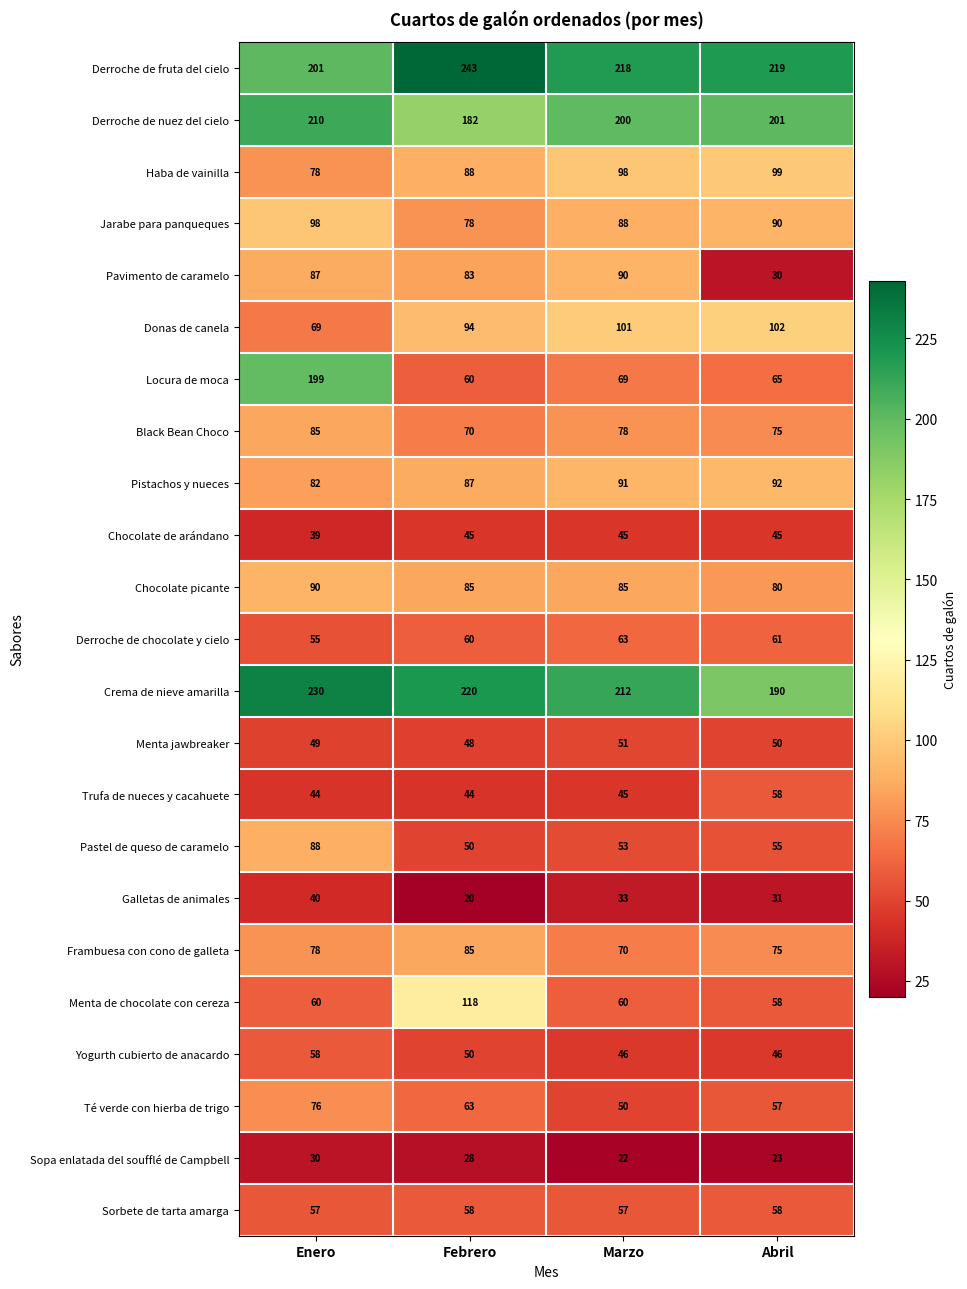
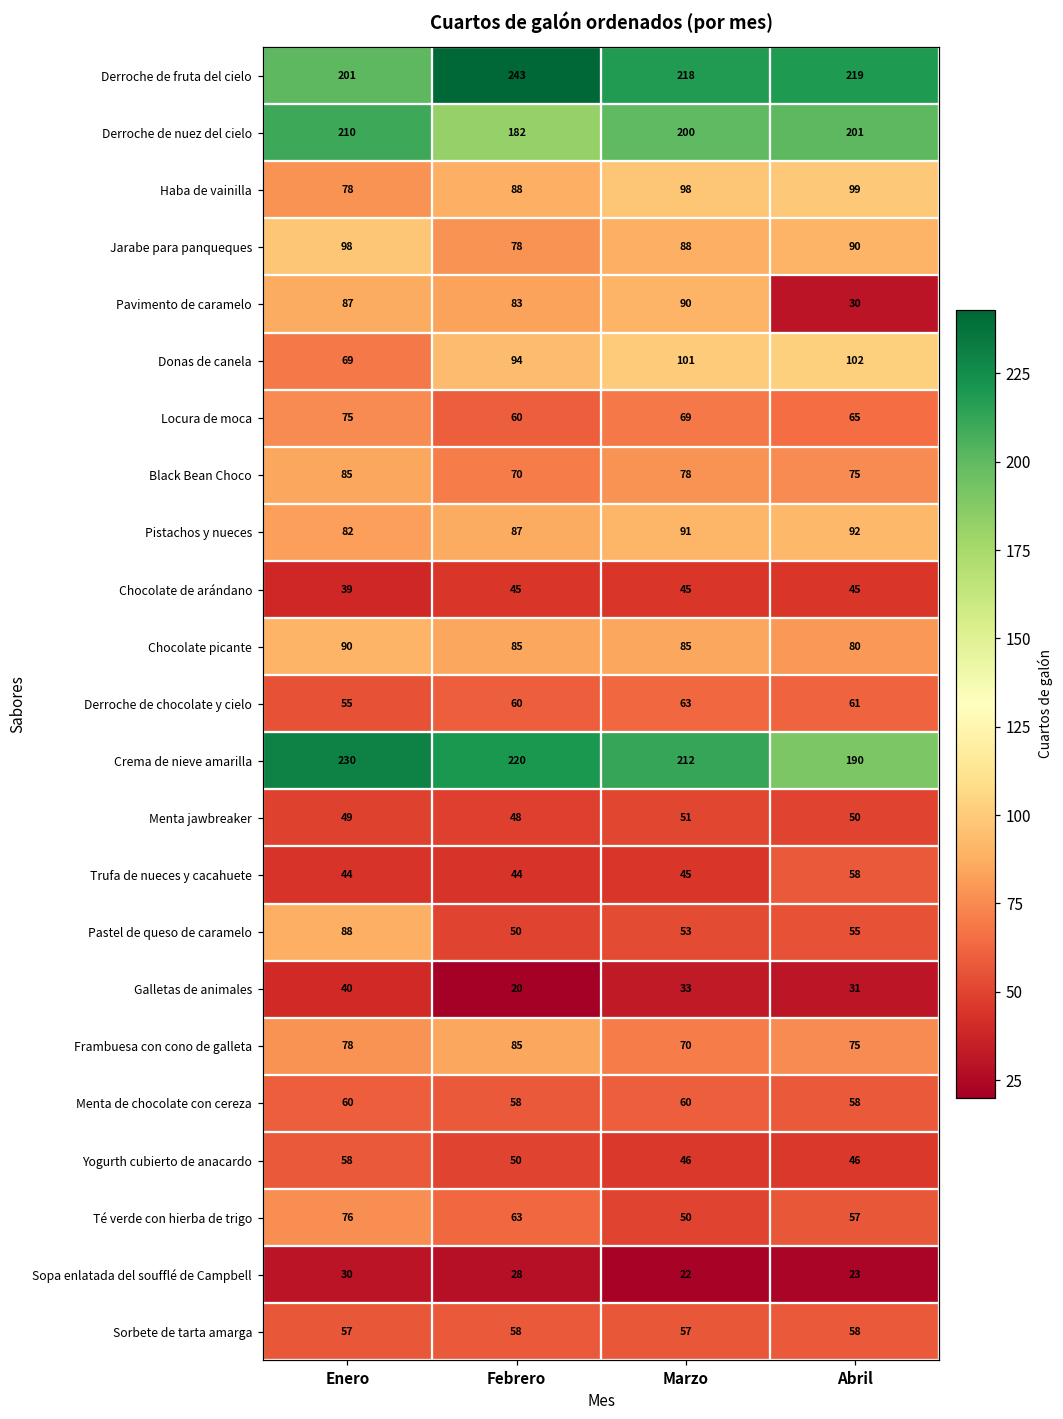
  {
    "Derroche de fruta del cielo": {
      "Enero": 201,
      "Febrero": 243,
      "Marzo": 218,
      "Abril": 219
    },
    "Derroche de nuez del cielo": {
      "Enero": 210,
      "Febrero": 182,
      "Marzo": 200,
      "Abril": 201
    },
    "Haba de vainilla": {
      "Enero": 78,
      "Febrero": 88,
      "Marzo": 98,
      "Abril": 99
    },
    "Jarabe para panqueques": {
      "Enero": 98,
      "Febrero": 78,
      "Marzo": 88,
      "Abril": 90
    },
    "Pavimento de caramelo": {
      "Enero": 87,
      "Febrero": 83,
      "Marzo": 90,
      "Abril": 30
    },
    "Donas de canela": {
      "Enero": 69,
      "Febrero": 94,
      "Marzo": 101,
      "Abril": 102
    },
    "Locura de moca": {
-     "Enero": 199,
+     "Enero": 75,
      "Febrero": 60,
      "Marzo": 69,
      "Abril": 65
    },
    "Black Bean Choco": {
      "Enero": 85,
      "Febrero": 70,
      "Marzo": 78,
      "Abril": 75
    },
    "Pistachos y nueces": {
      "Enero": 82,
      "Febrero": 87,
      "Marzo": 91,
      "Abril": 92
    },
    "Chocolate de arándano": {
      "Enero": 39,
      "Febrero": 45,
      "Marzo": 45,
      "Abril": 45
    },
    "Chocolate picante": {
      "Enero": 90,
      "Febrero": 85,
      "Marzo": 85,
      "Abril": 80
    },
    "Derroche de chocolate y cielo": {
      "Enero": 55,
      "Febrero": 60,
      "Marzo": 63,
      "Abril": 61
    },
    "Crema de nieve amarilla": {
      "Enero": 230,
      "Febrero": 220,
      "Marzo": 212,
      "Abril": 190
    },
    "Menta jawbreaker": {
      "Enero": 49,
      "Febrero": 48,
      "Marzo": 51,
      "Abril": 50
    },
    "Trufa de nueces y cacahuete": {
      "Enero": 44,
      "Febrero": 44,
      "Marzo": 45,
      "Abril": 58
    },
    "Pastel de queso de caramelo": {
      "Enero": 88,
      "Febrero": 50,
      "Marzo": 53,
      "Abril": 55
    },
    "Galletas de animales": {
      "Enero": 40,
      "Febrero": 20,
      "Marzo": 33,
      "Abril": 31
    },
    "Frambuesa con cono de galleta": {
      "Enero": 78,
      "Febrero": 85,
      "Marzo": 70,
      "Abril": 75
    },
    "Menta de chocolate con cereza": {
      "Enero": 60,
-     "Febrero": 118,
+     "Febrero": 58,
      "Marzo": 60,
      "Abril": 58
    },
    "Yogurth cubierto de anacardo": {
      "Enero": 58,
      "Febrero": 50,
      "Marzo": 46,
      "Abril": 46
    },
    "Té verde con hierba de trigo": {
      "Enero": 76,
      "Febrero": 63,
      "Marzo": 50,
      "Abril": 57
    },
    "Sopa enlatada del soufflé de Campbell": {
      "Enero": 30,
      "Febrero": 28,
      "Marzo": 22,
      "Abril": 23
    },
    "Sorbete de tarta amarga": {
      "Enero": 57,
      "Febrero": 58,
      "Marzo": 57,
      "Abril": 58
    }
  }
